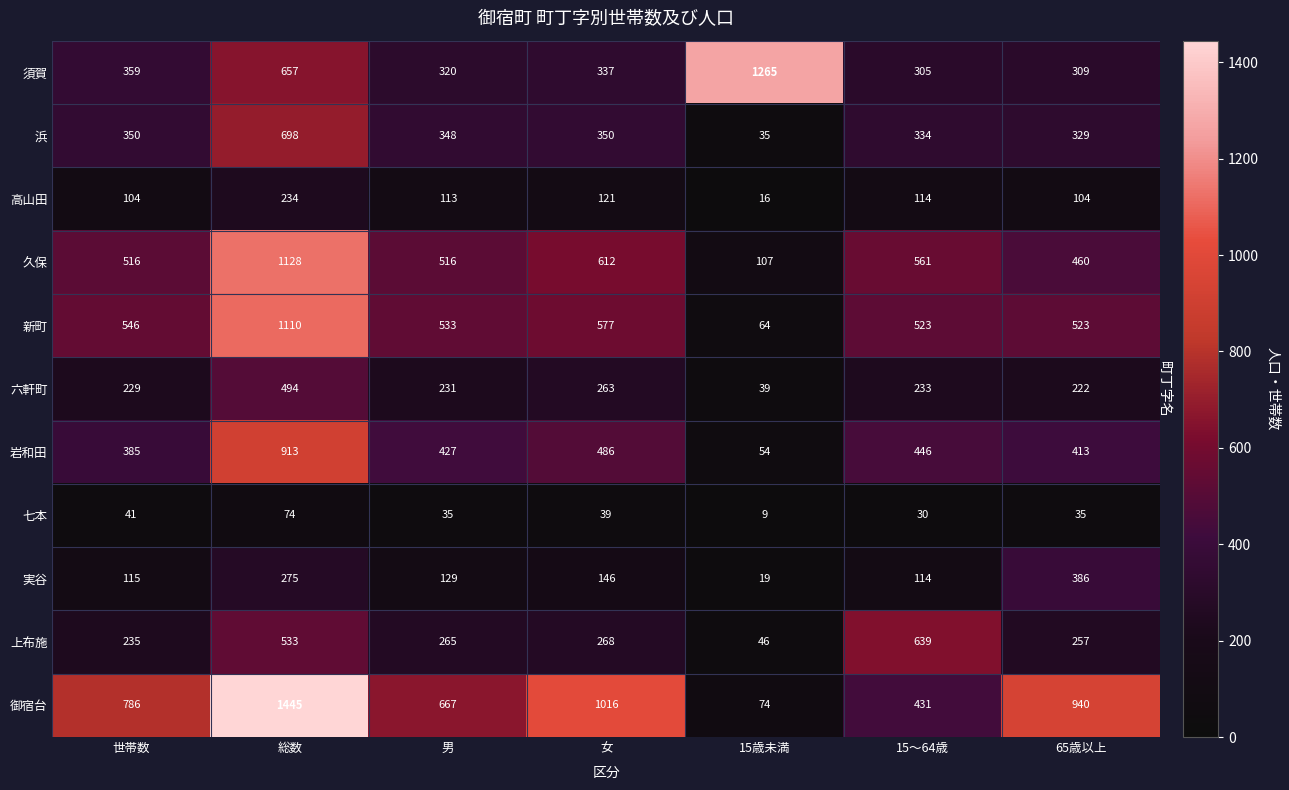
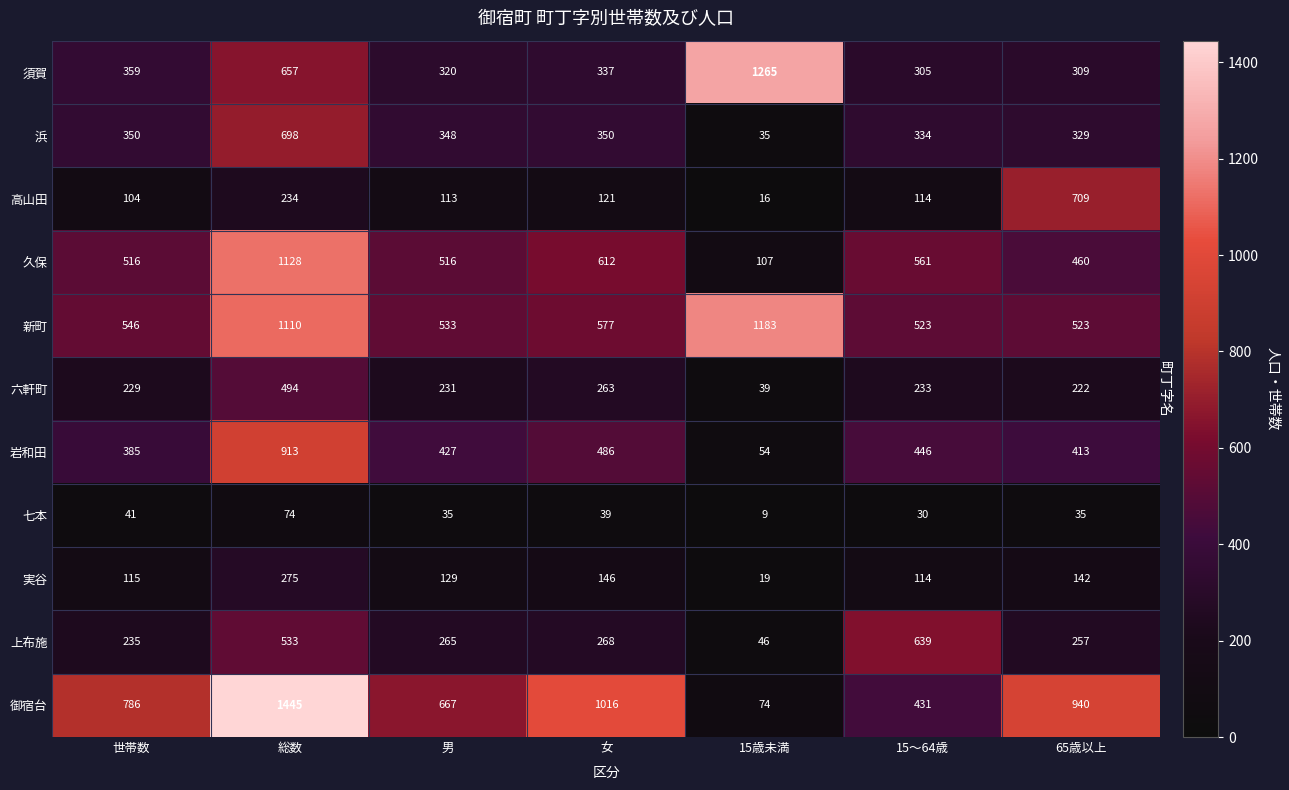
  {
    "須賀": {
      "世帯数": 359,
      "総数": 657,
      "男": 320,
      "女": 337,
      "15歳未満": 1265,
      "15～64歳": 305,
      "65歳以上": 309
    },
    "浜": {
      "世帯数": 350,
      "総数": 698,
      "男": 348,
      "女": 350,
      "15歳未満": 35,
      "15～64歳": 334,
      "65歳以上": 329
    },
    "高山田": {
      "世帯数": 104,
      "総数": 234,
      "男": 113,
      "女": 121,
      "15歳未満": 16,
      "15～64歳": 114,
-     "65歳以上": 104
+     "65歳以上": 709
    },
    "久保": {
      "世帯数": 516,
      "総数": 1128,
      "男": 516,
      "女": 612,
      "15歳未満": 107,
      "15～64歳": 561,
      "65歳以上": 460
    },
    "新町": {
      "世帯数": 546,
      "総数": 1110,
      "男": 533,
      "女": 577,
-     "15歳未満": 64,
+     "15歳未満": 1183,
      "15～64歳": 523,
      "65歳以上": 523
    },
    "六軒町": {
      "世帯数": 229,
      "総数": 494,
      "男": 231,
      "女": 263,
      "15歳未満": 39,
      "15～64歳": 233,
      "65歳以上": 222
    },
    "岩和田": {
      "世帯数": 385,
      "総数": 913,
      "男": 427,
      "女": 486,
      "15歳未満": 54,
      "15～64歳": 446,
      "65歳以上": 413
    },
    "七本": {
      "世帯数": 41,
      "総数": 74,
      "男": 35,
      "女": 39,
      "15歳未満": 9,
      "15～64歳": 30,
      "65歳以上": 35
    },
    "実谷": {
      "世帯数": 115,
      "総数": 275,
      "男": 129,
      "女": 146,
      "15歳未満": 19,
      "15～64歳": 114,
-     "65歳以上": 386
+     "65歳以上": 142
    },
    "上布施": {
      "世帯数": 235,
      "総数": 533,
      "男": 265,
      "女": 268,
      "15歳未満": 46,
      "15～64歳": 639,
      "65歳以上": 257
    },
    "御宿台": {
      "世帯数": 786,
      "男": 667,
      "女": 1016,
      "15歳未満": 74,
      "15～64歳": 431,
      "65歳以上": 940
    }
  }
